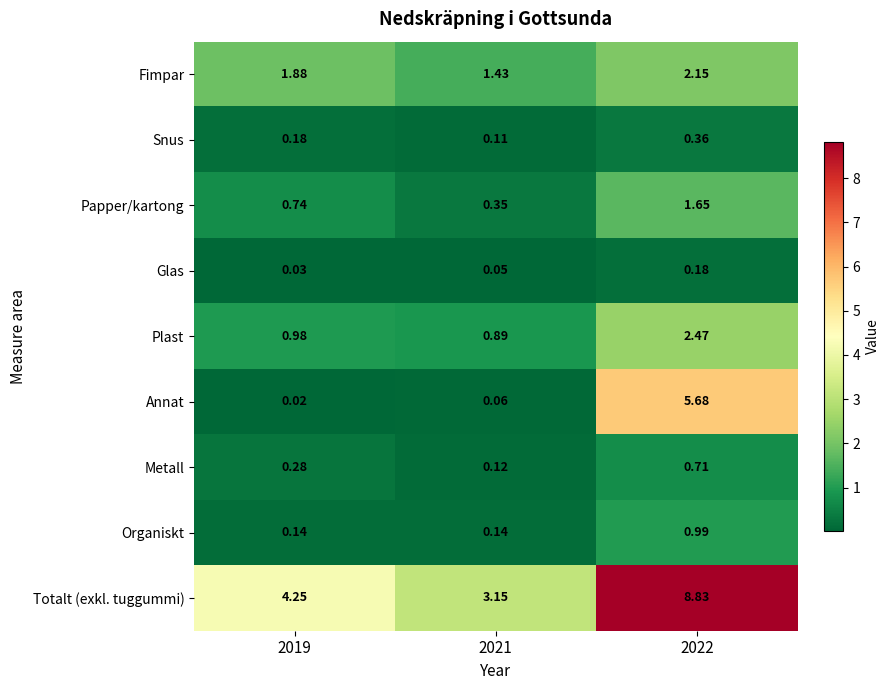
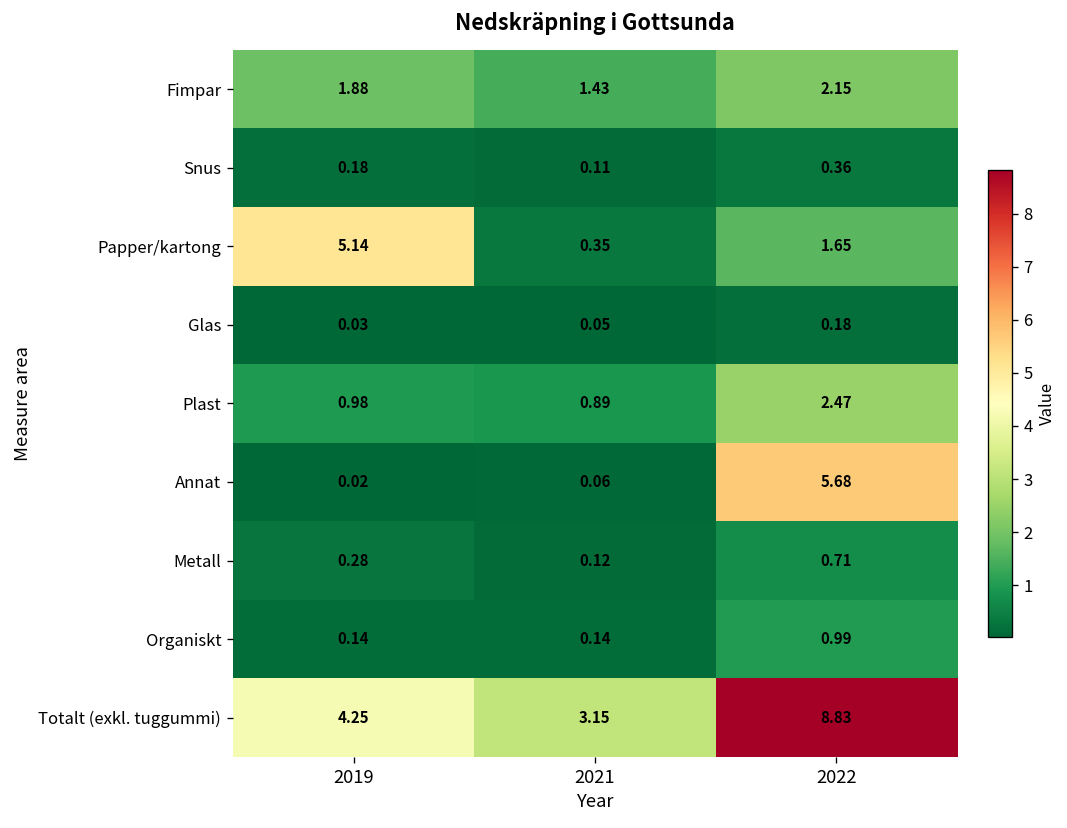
  {
    "Fimpar": {
      "2019": 1.88,
      "2021": 1.43,
      "2022": 2.15
    },
    "Snus": {
      "2019": 0.18,
      "2021": 0.11,
      "2022": 0.36
    },
    "Papper/kartong": {
-     "2019": 0.74,
+     "2019": 5.14,
      "2021": 0.35,
      "2022": 1.65
    },
    "Glas": {
      "2019": 0.03,
      "2021": 0.05,
      "2022": 0.18
    },
    "Plast": {
      "2019": 0.98,
      "2021": 0.89,
      "2022": 2.47
    },
    "Annat": {
      "2019": 0.02,
      "2021": 0.06,
      "2022": 5.68
    },
    "Metall": {
      "2019": 0.28,
      "2021": 0.12,
      "2022": 0.71
    },
    "Organiskt": {
      "2019": 0.14,
      "2021": 0.14,
      "2022": 0.99
    },
    "Totalt (exkl. tuggummi)": {
      "2019": 4.25,
      "2021": 3.15,
      "2022": 8.83
    }
  }
